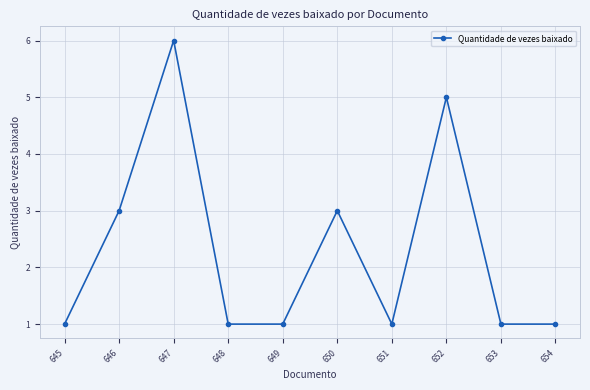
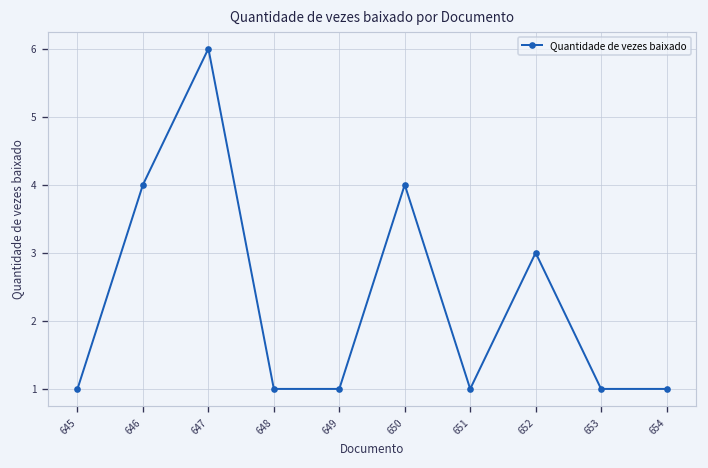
  {
    "645": 1,
-   "646": 3,
+   "646": 4,
    "647": 6,
    "648": 1,
    "649": 1,
-   "650": 3,
+   "650": 4,
    "651": 1,
-   "652": 5,
+   "652": 3,
    "653": 1,
    "654": 1
  }
